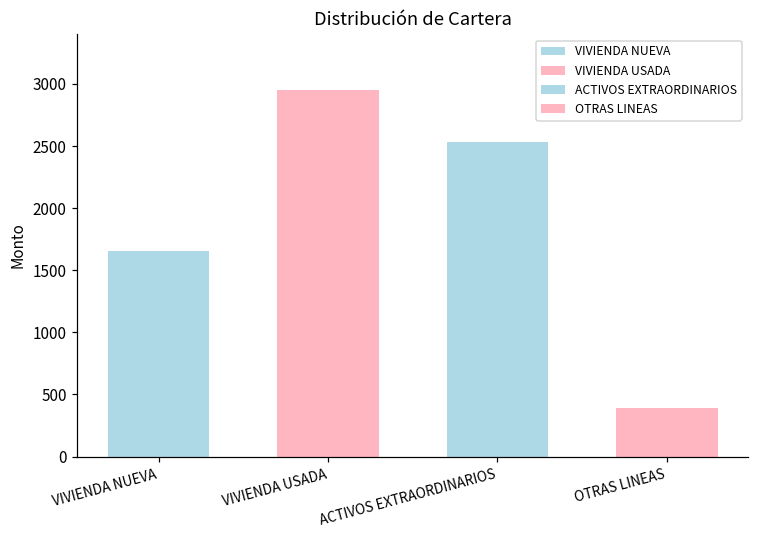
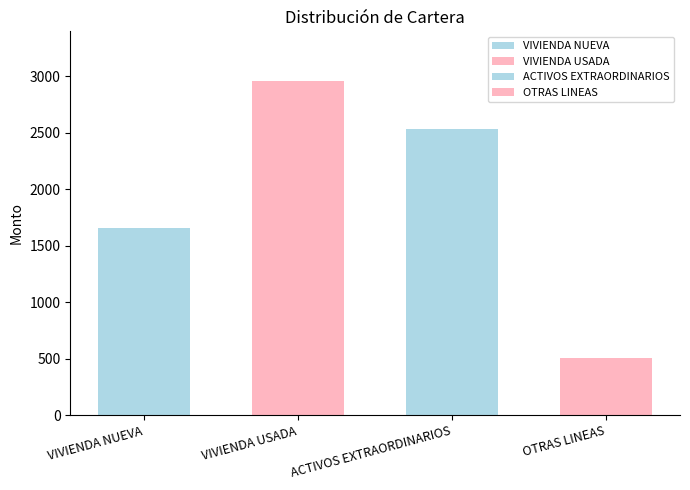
  {
    "VIVIENDA NUEVA": 1660,
    "VIVIENDA USADA": 2960,
    "ACTIVOS EXTRAORDINARIOS": 2530,
-   "OTRAS LINEAS": 390
+   "OTRAS LINEAS": 500
  }
